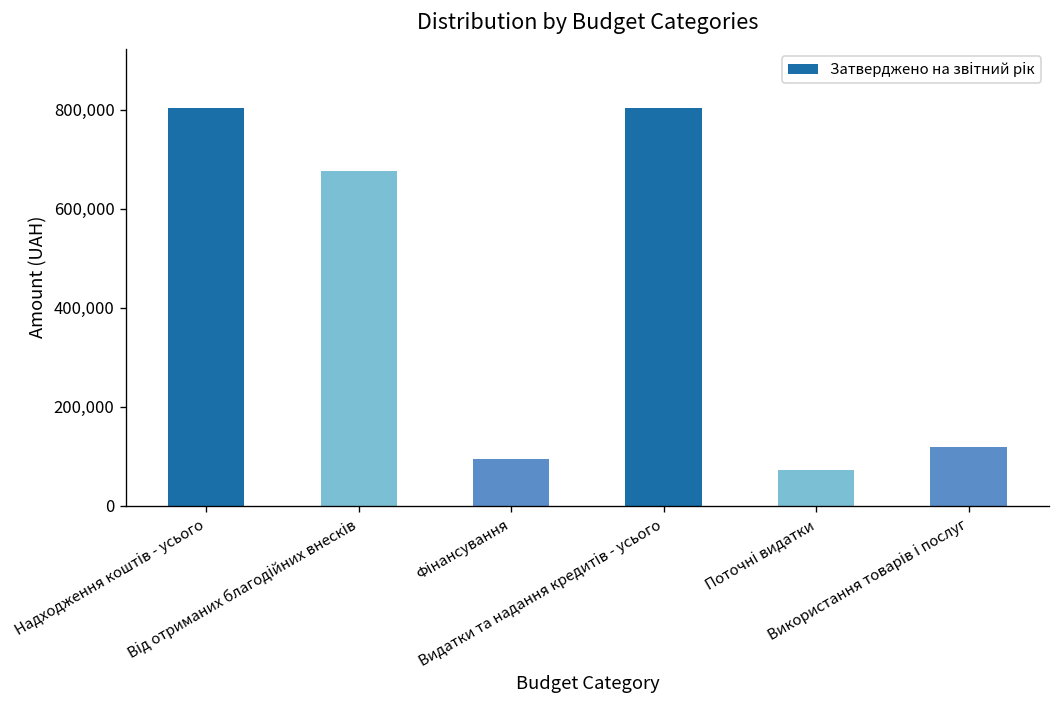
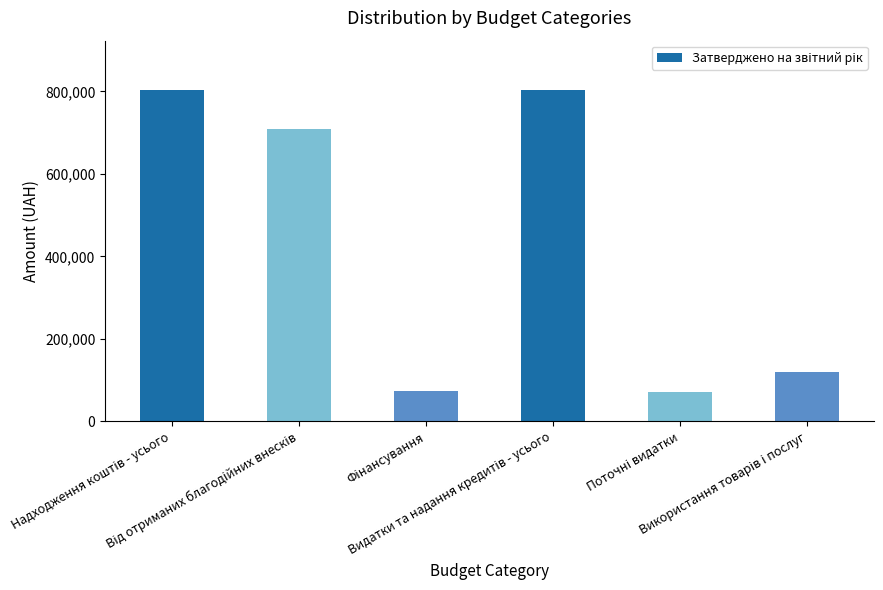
  {
    "Надходження коштів - усього": "800,000",
-   "Від отриманих благодійних внесків": "680,000",
-   "Фінансування": "90,000",
+   "Від отриманих благодійних внесків": "710,000",
+   "Фінансування": "70,000",
    "Видатки та надання кредитів - усього": "800,000",
    "Поточні видатки": "70,000",
    "Використання товарів і послуг": "120,000"
  }
